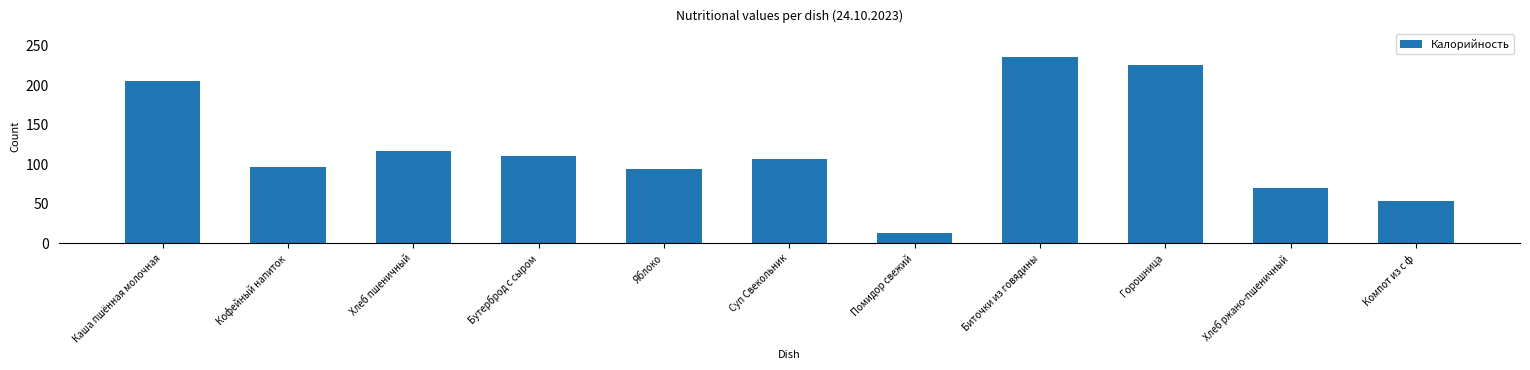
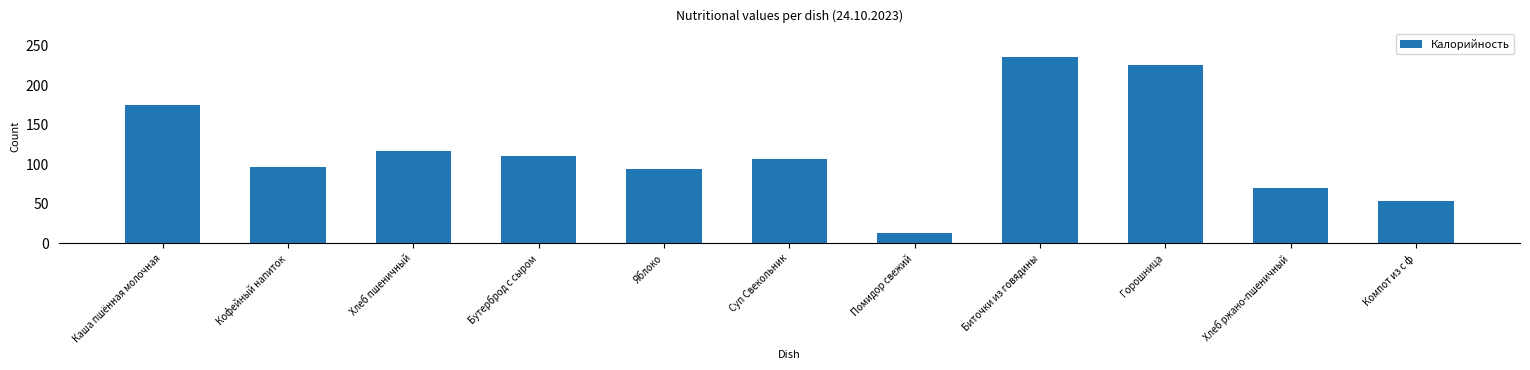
  {
-   "Каша пшённая молочная": 200,
+   "Каша пшённая молочная": 170,
    "Кофейный напиток": 100,
    "Хлеб пшеничный": 120,
    "Бутерброд с сыром": 110,
    "Яблоко": 90,
    "Суп Свекольник": 110,
    "Помидор свежий": 10,
    "Биточки из говядины": 240,
    "Горошница": 230,
    "Хлеб ржано-пшеничный": 70,
    "Компот из с ф": 50
  }
